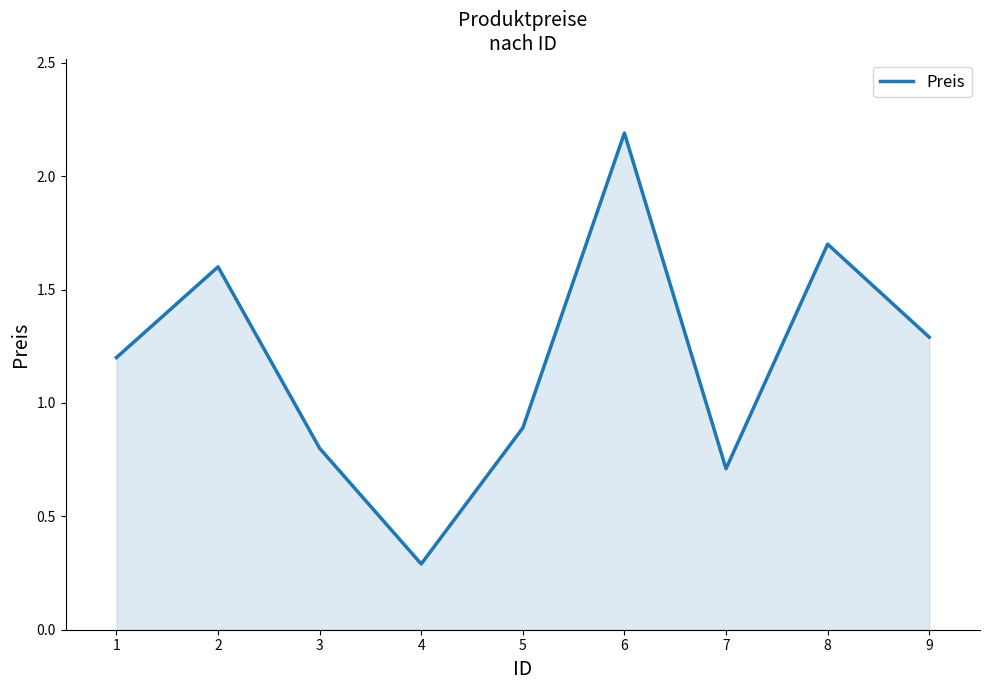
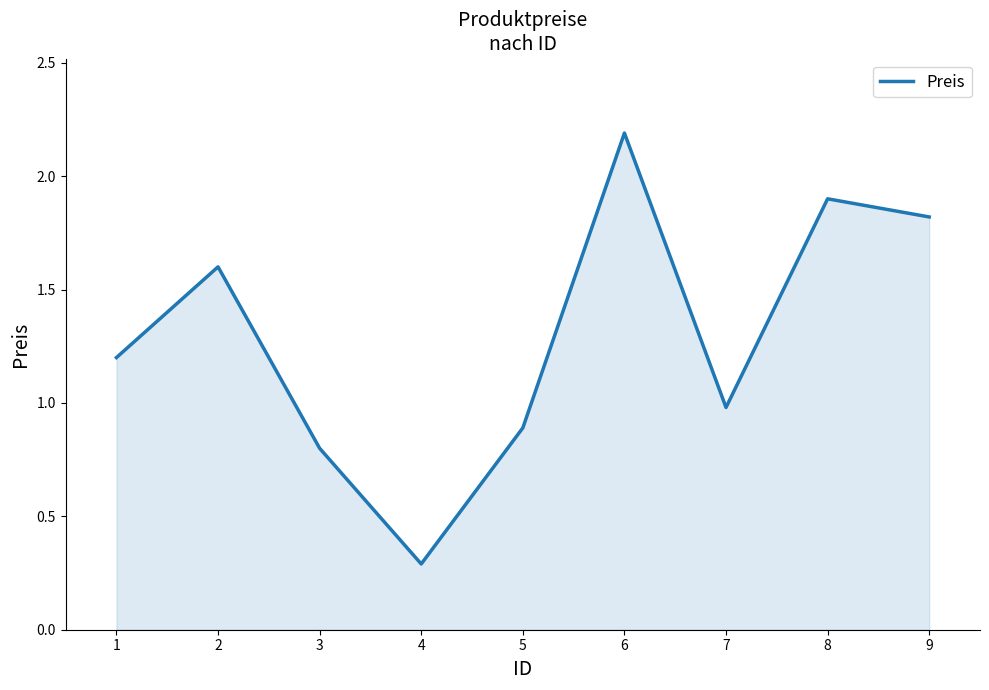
  {
    "1": 1.20,
    "2": 1.60,
    "3": 0.80,
    "4": 0.29,
    "5": 0.89,
    "6": 2.19,
-   "7": 0.71,
-   "8": 1.7,
-   "9": 1.29
+   "7": 0.98,
+   "8": 1.9,
+   "9": 1.82
  }
